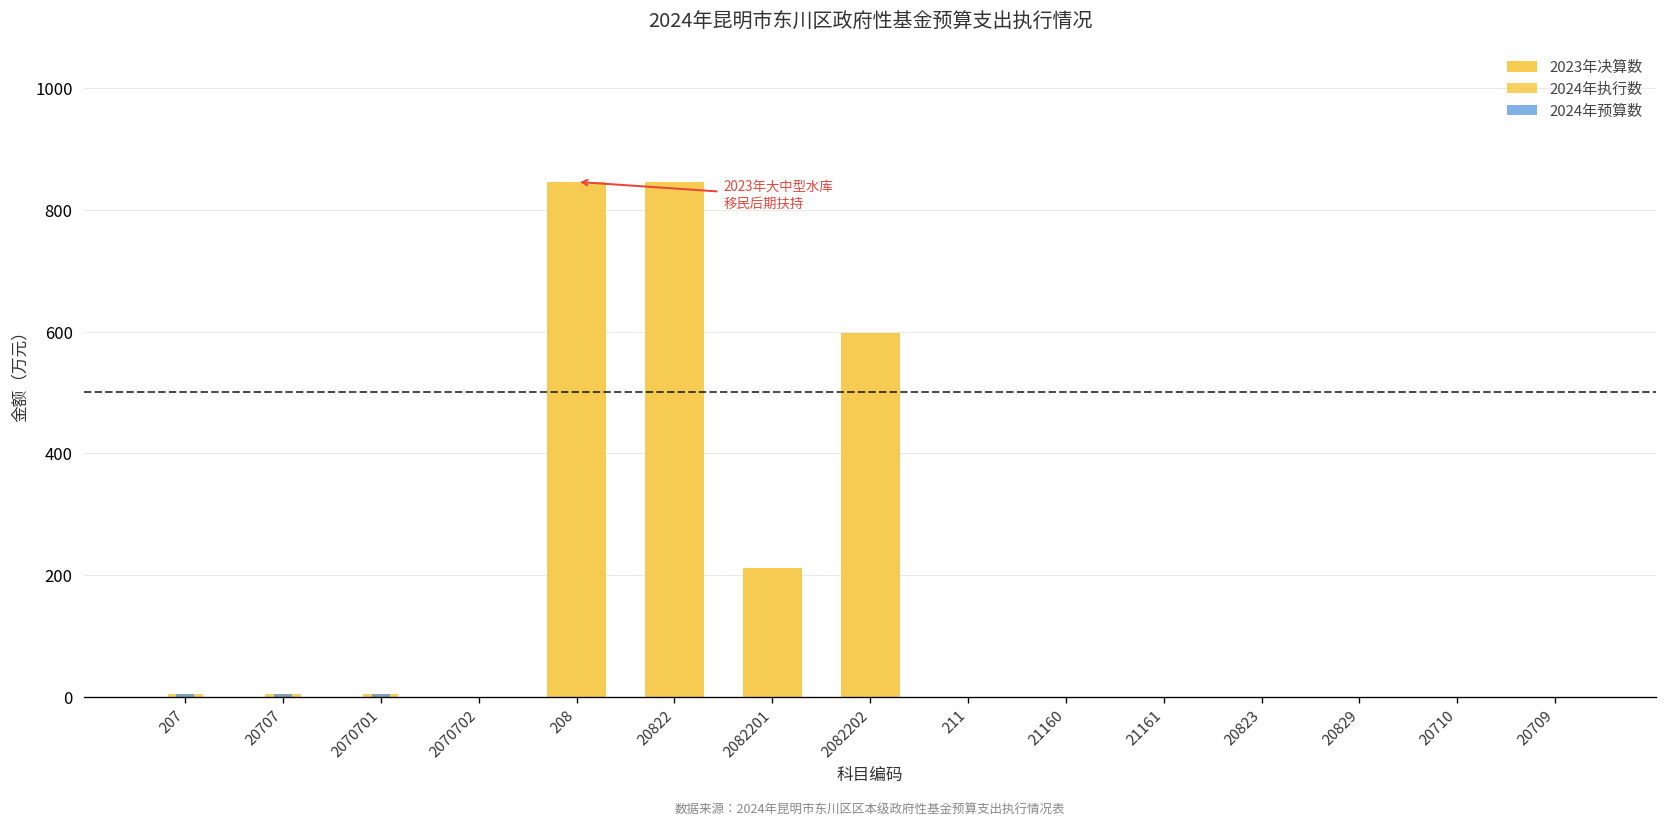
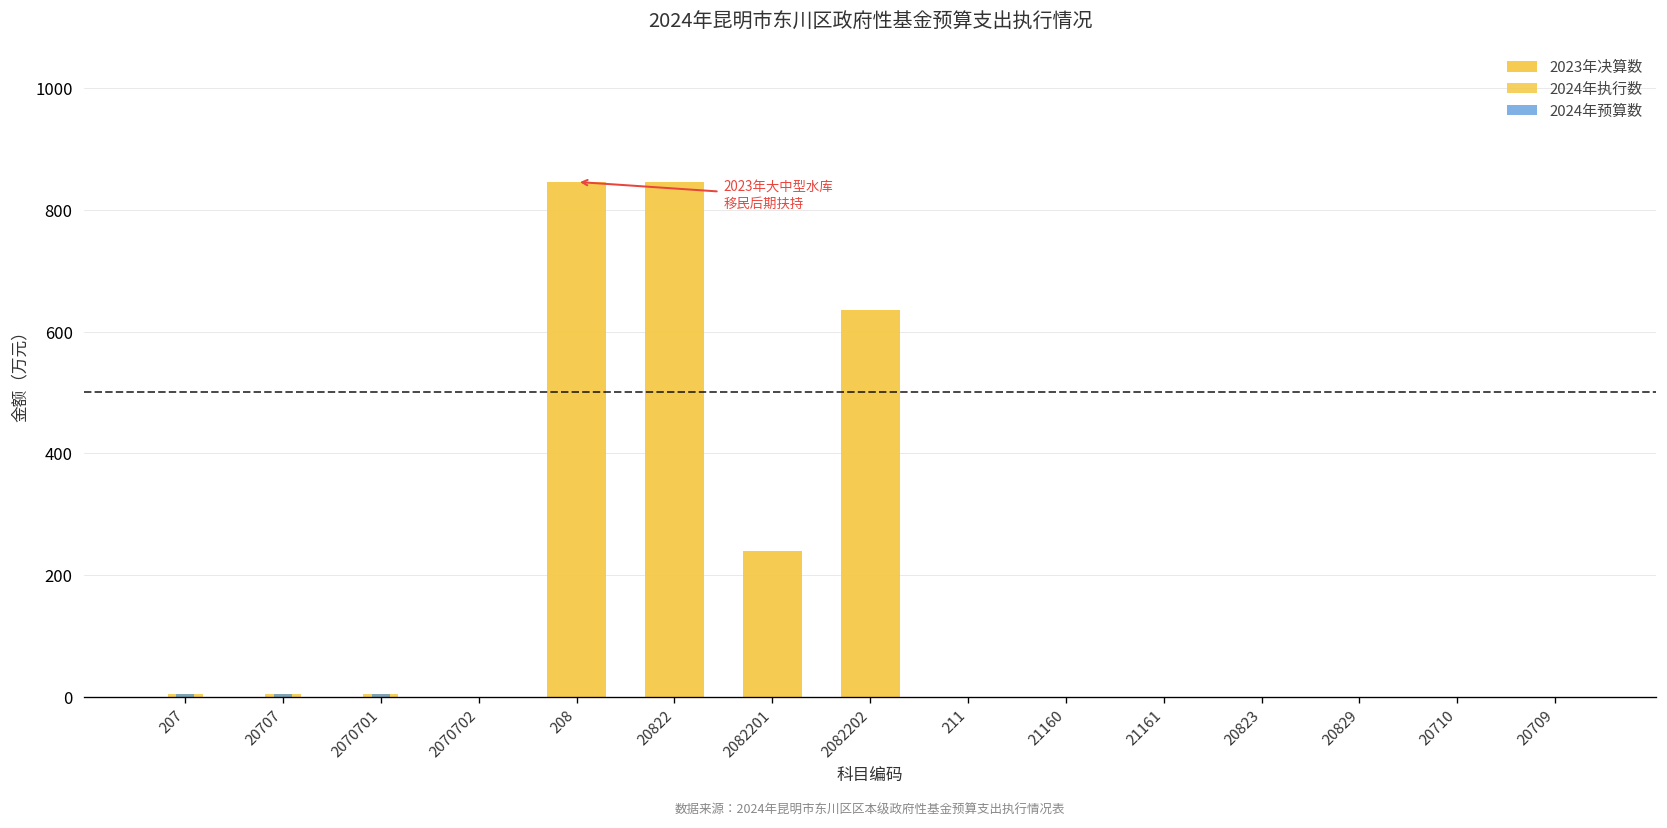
  {
    "2023年决算数": {
      "207": 0,
      "20707": 0,
      "2070701": 0,
      "2070702": 0,
      "208": 850,
-     "2082201": 210,
-     "2082202": 600,
+     "2082201": 240,
+     "2082202": 640,
      "211": 0,
      "21160": 0,
      "21161": 0,
      "20823": 0,
      "20829": 0,
      "20710": 0,
      "20709": 0
    },
    "2024年预算数": {
      "207": 10,
      "20707": 10,
      "2070701": 10,
      "2070702": 0,
      "208": 0,
      "20822": 0,
      "2082201": 0,
      "2082202": 0,
      "211": 0,
      "21160": 0,
      "21161": 0,
      "20823": 0,
      "20829": 0,
      "20710": 0,
      "20709": 0
    }
  }
